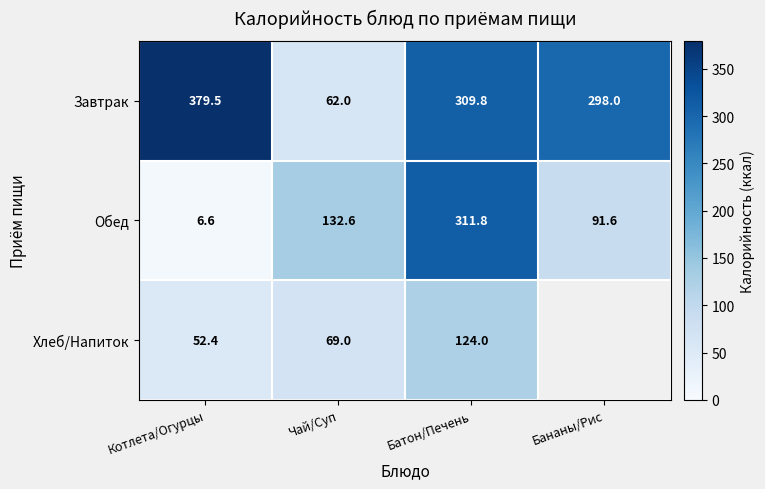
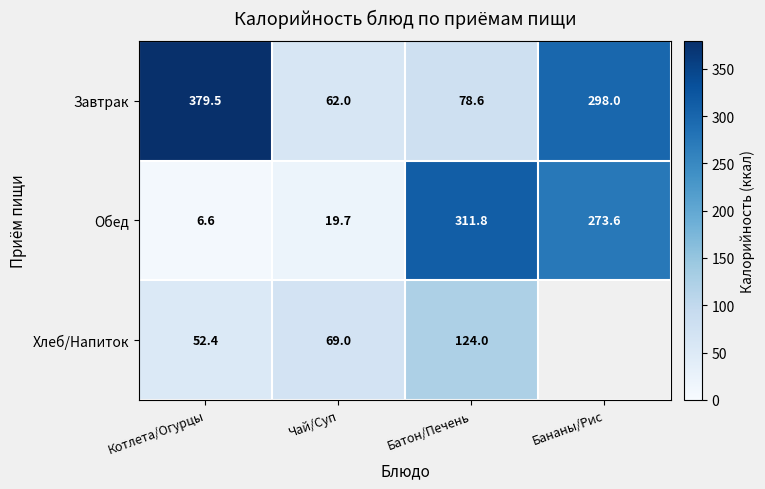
  {
    "Завтрак": {
      "Котлета/Огурцы": 379.5,
      "Чай/Суп": 62.0,
-     "Батон/Печень": 309.8,
+     "Батон/Печень": 78.6,
      "Бананы/Рис": 298.0
    },
    "Обед": {
      "Котлета/Огурцы": 6.6,
-     "Чай/Суп": 132.6,
+     "Чай/Суп": 19.7,
      "Батон/Печень": 311.8,
-     "Бананы/Рис": 91.6
+     "Бананы/Рис": 273.6
    },
    "Хлеб/Напиток": {
      "Котлета/Огурцы": 52.4,
      "Чай/Суп": 69.0,
      "Батон/Печень": 124.0
    }
  }
